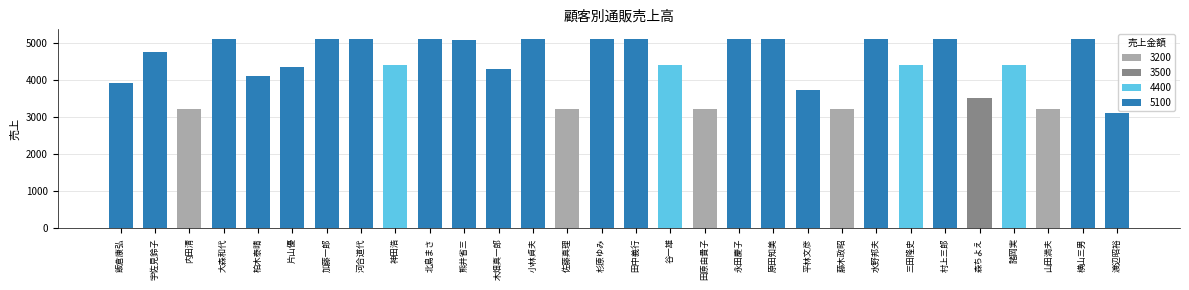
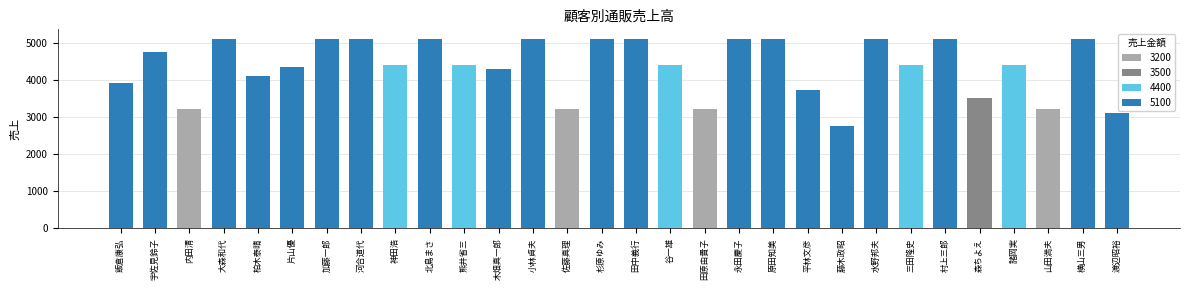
  {
    "飯倉康弘": 3900,
    "宇佐見鈴子": 4800,
    "内田清": 3200,
    "大森和代": 5100,
    "柏木泰晴": 4100,
    "片山優": 4400,
    "加藤一郎": 5100,
    "河合道代": 5100,
    "神田浩": 4400,
    "北島まさ": 5100,
-   "熊井省三": 5100,
+   "熊井省三": 4400,
    "木畑真一郎": 4300,
    "小林貞夫": 5100,
    "佐藤真理": 3200,
    "杉原ゆみ": 5100,
    "田中義行": 5100,
    "谷一雄": 4400,
    "田原由貴子": 3200,
    "永田慶子": 5100,
    "原田知美": 5100,
    "平林文彦": 3700,
-   "藤木政昭": 3200,
+   "藤木政昭": 2800,
    "水野邦夫": 5100,
    "三田隆史": 4400,
    "村上三郎": 5100,
    "森ちよえ": 3500,
    "諸岡実": 4400,
    "山田満夫": 3200,
    "横山三男": 5100,
    "渡辺昭裕": 3100
  }
